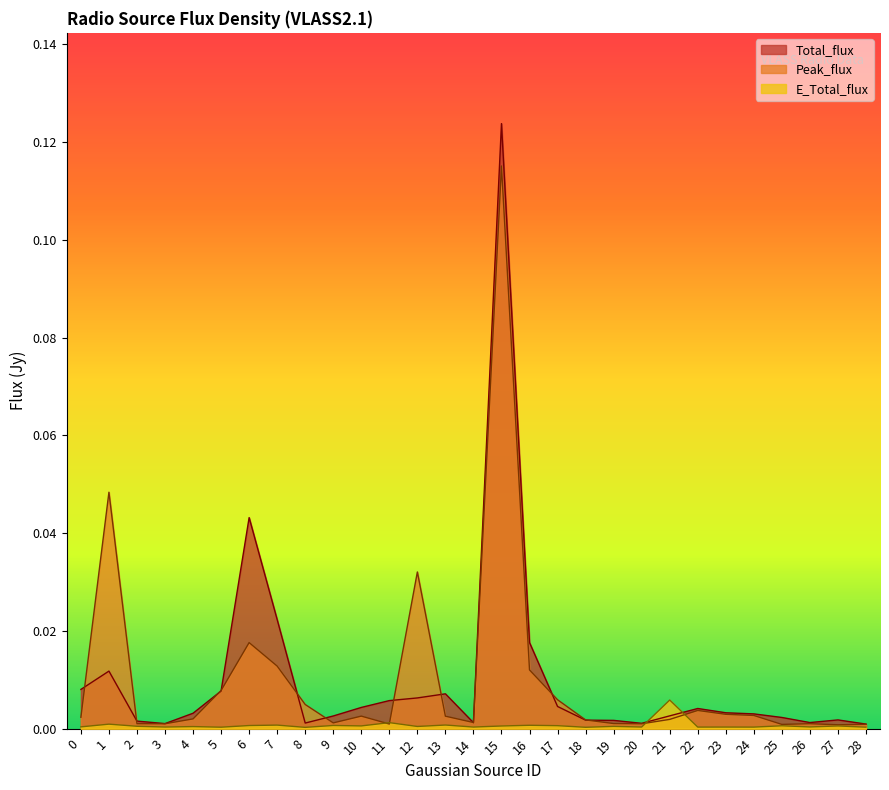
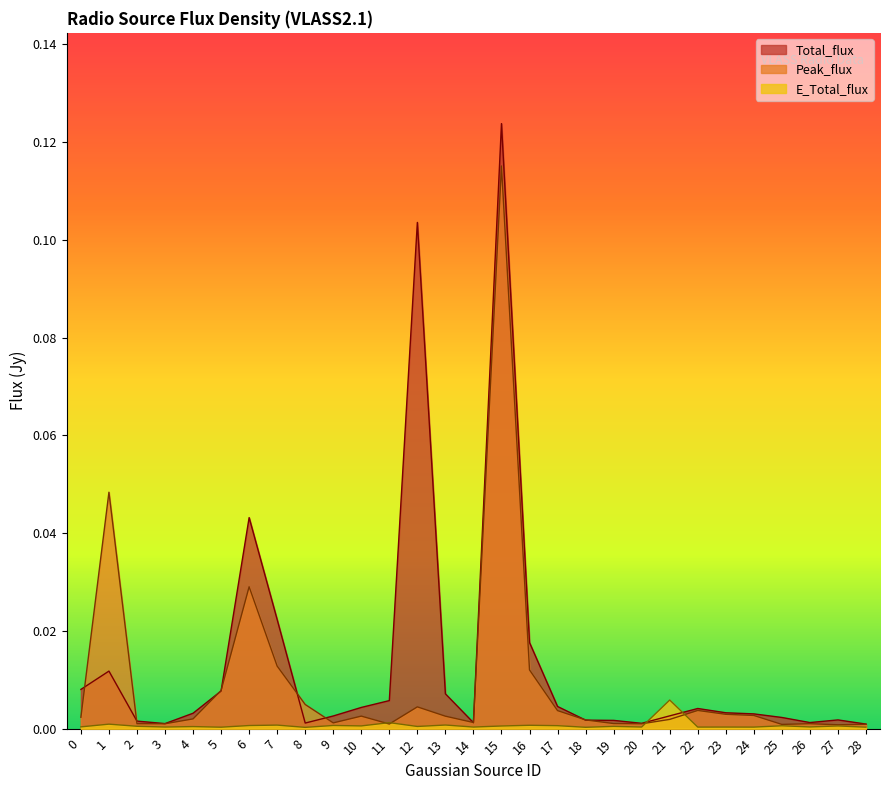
  {
    "Total_flux": {
      "0": 0.008,
      "1": 0.012,
      "2": 0.002,
      "4": 0.003,
      "6": 0.043,
      "7": 0.022,
      "8": 0.001,
      "9": 0.003,
      "10": 0.004,
      "11": 0.006,
-     "12": 0.006,
+     "12": 0.104,
      "13": 0.007,
      "15": 0.124,
      "16": 0.018,
      "17": 0.005,
      "19": 0.002,
      "21": 0.003,
      "25": 0.002,
      "27": 0.002
    },
    "Peak_flux": {
      "0": 0.002,
      "1": 0.048,
      "2": 0.001,
      "4": 0.002,
-     "6": 0.018,
+     "6": 0.029,
      "7": 0.013,
      "8": 0.005,
      "9": 0.001,
      "10": 0.003,
-     "12": 0.032,
+     "12": 0.004,
      "13": 0.003,
      "15": 0.115,
      "16": 0.012,
-     "17": 0.006,
+     "17": 0.004,
      "19": 0.001,
      "21": 0.002
    },
    "E_Total_flux": {
      "0": 0.000,
      "1": 0.001,
      "2": 0.000,
      "3": 0.000,
      "4": 0.000,
      "5": 0.000,
      "6": 0.001,
      "7": 0.001,
      "8": 0.000,
      "9": 0.001,
      "10": 0.001,
      "12": 0.000,
      "13": 0.001,
      "14": 0.000,
      "15": 0.001,
      "16": 0.001,
      "17": 0.001,
      "18": 0.000,
      "19": 0.000,
      "20": 0.000,
      "21": 0.006,
      "22": 0.000,
      "23": 0.000,
      "24": 0.000,
      "26": 0.000,
      "28": 0.000
    }
  }
